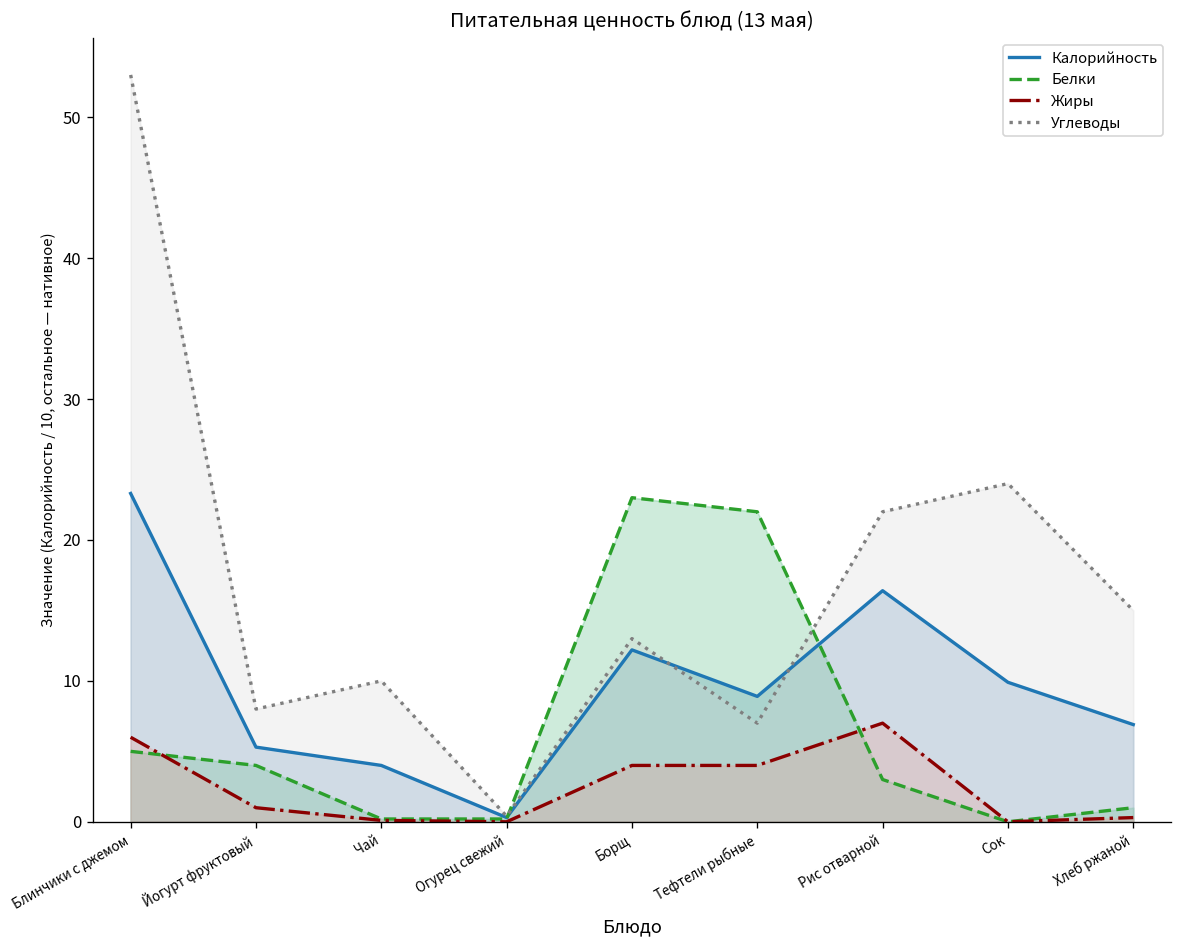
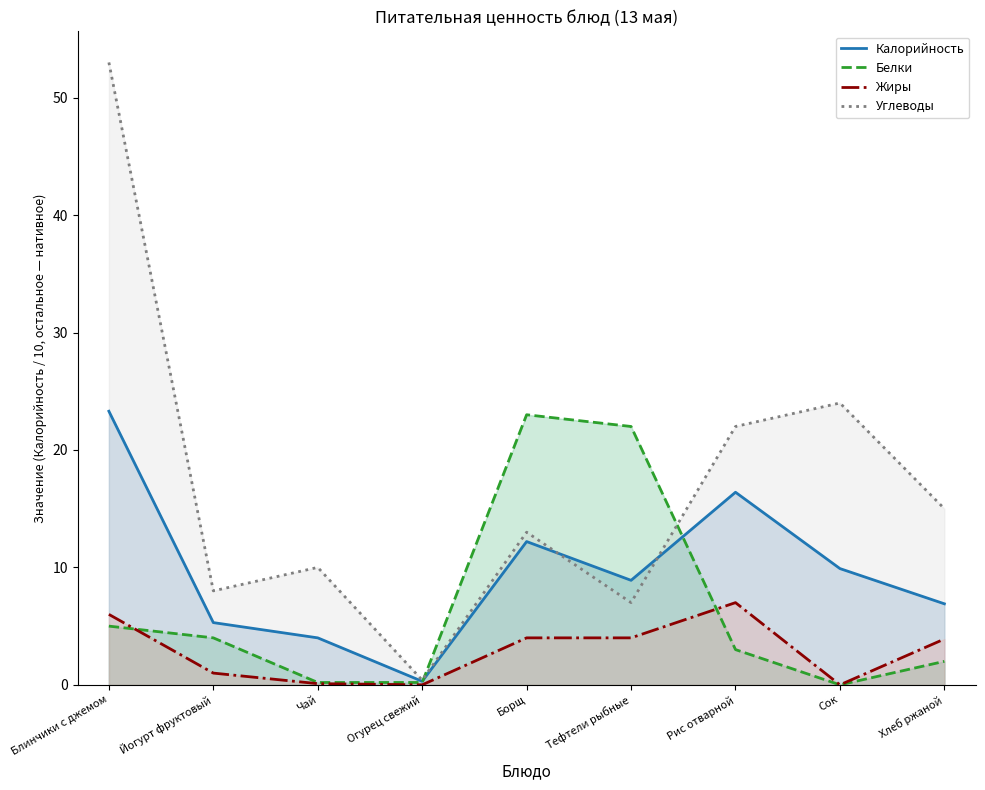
  {
    "Калорийность": {
      "Блинчики с джемом": 23.3,
      "Йогурт фруктовый": 5.3,
      "Чай": 4.0,
      "Борщ": 12.2,
      "Тефтели рыбные": 8.9,
      "Рис отварной": 16.4,
      "Сок": 9.9,
      "Хлеб ржаной": 6.9
    },
    "Белки": {
      "Блинчики с джемом": 5,
      "Йогурт фруктовый": 4,
      "Борщ": 23,
      "Тефтели рыбные": 22,
      "Рис отварной": 3,
-     "Хлеб ржаной": 1
+     "Хлеб ржаной": 2
    },
    "Жиры": {
      "Блинчики с джемом": 6.0,
      "Йогурт фруктовый": 1.0,
      "Борщ": 4.0,
      "Тефтели рыбные": 4.0,
      "Рис отварной": 7.0,
-     "Хлеб ржаной": 0.3
+     "Хлеб ржаной": 3.9
    },
    "Углеводы": {
      "Блинчики с джемом": 53.0,
      "Йогурт фруктовый": 8.0,
      "Чай": 10.0,
      "Борщ": 13.0,
      "Тефтели рыбные": 7.0,
      "Рис отварной": 22.0,
      "Сок": 24.0,
      "Хлеб ржаной": 15.0
    }
  }
